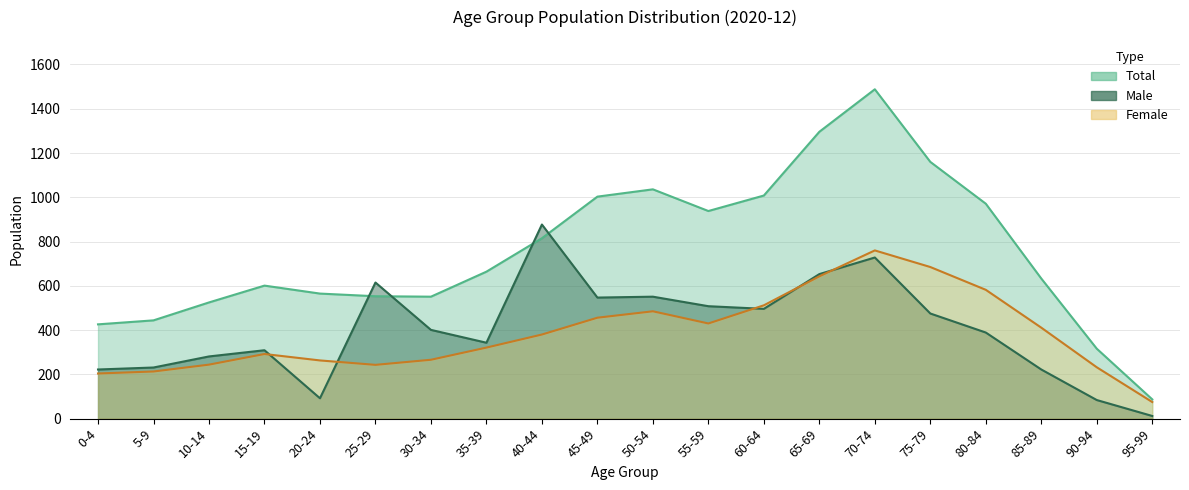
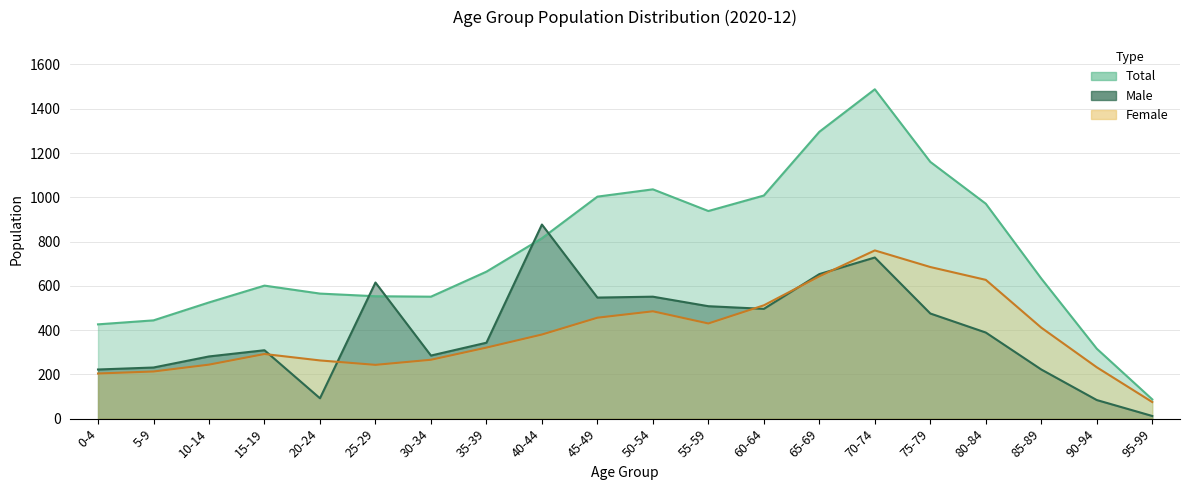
  {
    "Total": {
      "0-4": 430,
      "5-9": 440,
      "10-14": 530,
      "15-19": 600,
      "20-24": 570,
      "25-29": 550,
      "30-34": 550,
      "35-39": 660,
      "40-44": 820,
      "45-49": 1000,
      "50-54": 1040,
      "55-59": 940,
      "60-64": 1010,
      "65-69": 1300,
      "70-74": 1490,
      "75-79": 1160,
      "80-84": 970,
      "85-89": 630,
      "90-94": 320,
      "95-99": 90
    },
    "Male": {
      "0-4": 220,
      "5-9": 230,
      "10-14": 280,
      "15-19": 310,
      "20-24": 90,
      "25-29": 620,
-     "30-34": 400,
+     "30-34": 290,
      "35-39": 340,
      "40-44": 880,
      "45-49": 550,
      "50-54": 550,
      "55-59": 510,
      "60-64": 500,
      "70-74": 730,
      "75-79": 480,
      "80-84": 390,
      "85-89": 220,
      "90-94": 80,
      "95-99": 10
    },
    "Female": {
      "0-4": 200,
      "5-9": 210,
      "10-14": 240,
      "15-19": 290,
      "20-24": 260,
      "25-29": 240,
      "30-34": 270,
      "35-39": 320,
      "40-44": 380,
      "45-49": 460,
      "50-54": 490,
      "55-59": 430,
      "60-64": 510,
      "70-74": 760,
      "75-79": 690,
-     "80-84": 580,
+     "80-84": 630,
      "85-89": 410,
      "90-94": 230,
      "95-99": 80
    }
  }
